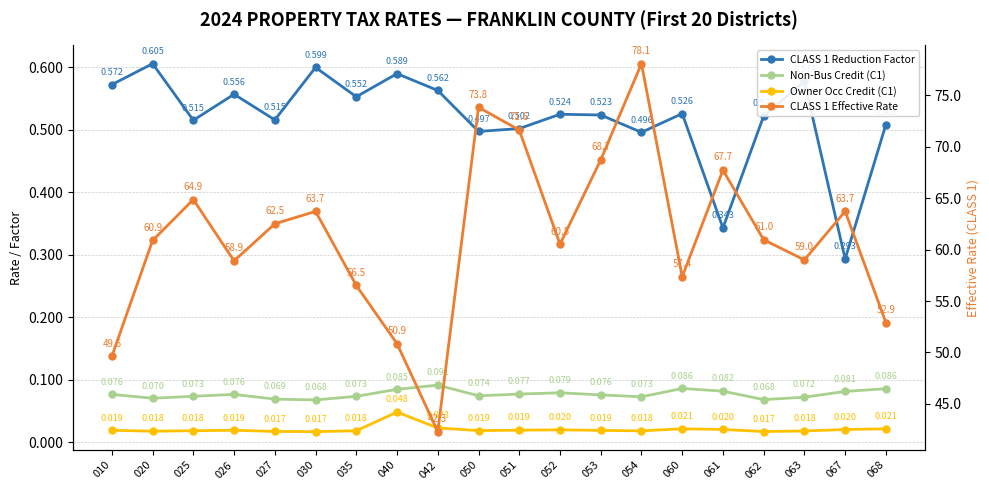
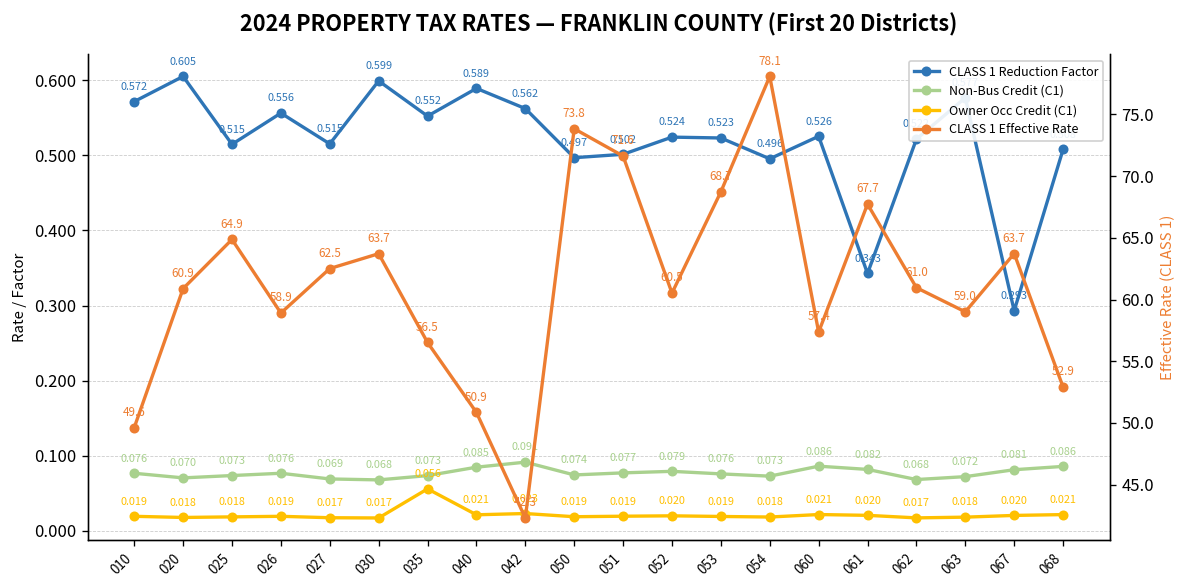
  {
    "CLASS 1 Reduction Factor": {
      "010": 0.572,
      "020": 0.605,
      "025": 0.515,
      "026": 0.556,
      "027": 0.515,
      "030": 0.599,
      "035": 0.552,
      "040": 0.589,
      "042": 0.562,
      "050": 0.497,
      "052": 0.524,
      "053": 0.523,
      "054": 0.496,
      "060": 0.526,
      "061": 0.343,
      "067": 0.293
    },
    "Non-Bus Credit (C1)": {
      "010": 0.076,
      "020": 0.070,
      "025": 0.073,
      "026": 0.076,
      "027": 0.069,
      "030": 0.068,
      "035": 0.073,
      "040": 0.085,
      "042": 0.091,
      "050": 0.074,
      "051": 0.077,
      "052": 0.079,
      "053": 0.076,
      "054": 0.073,
      "060": 0.086,
      "061": 0.082,
      "062": 0.068,
      "063": 0.072,
      "067": 0.081,
      "068": 0.086
    },
    "Owner Occ Credit (C1)": {
      "010": 0.019,
      "020": 0.018,
      "025": 0.018,
      "026": 0.019,
      "027": 0.017,
      "030": 0.017,
-     "035": 0.018,
-     "040": 0.048,
+     "035": 0.056,
+     "040": 0.021,
      "050": 0.019,
      "051": 0.019,
      "052": 0.020,
      "053": 0.019,
      "054": 0.018,
      "060": 0.021,
      "061": 0.020,
      "062": 0.017,
      "063": 0.018,
      "067": 0.020,
      "068": 0.021
    },
    "CLASS 1 Effective Rate": {
      "010": 49.6,
      "020": 60.9,
      "025": 64.9,
      "026": 58.9,
      "027": 62.5,
      "030": 63.7,
      "035": 56.5,
      "040": 50.9,
      "050": 73.8,
      "052": 60.5,
      "053": 68.7,
      "054": 78.1,
      "060": 57.4,
      "061": 67.7,
      "062": 61.0,
      "063": 59.0,
      "067": 63.7,
      "068": 52.9
    }
  }
